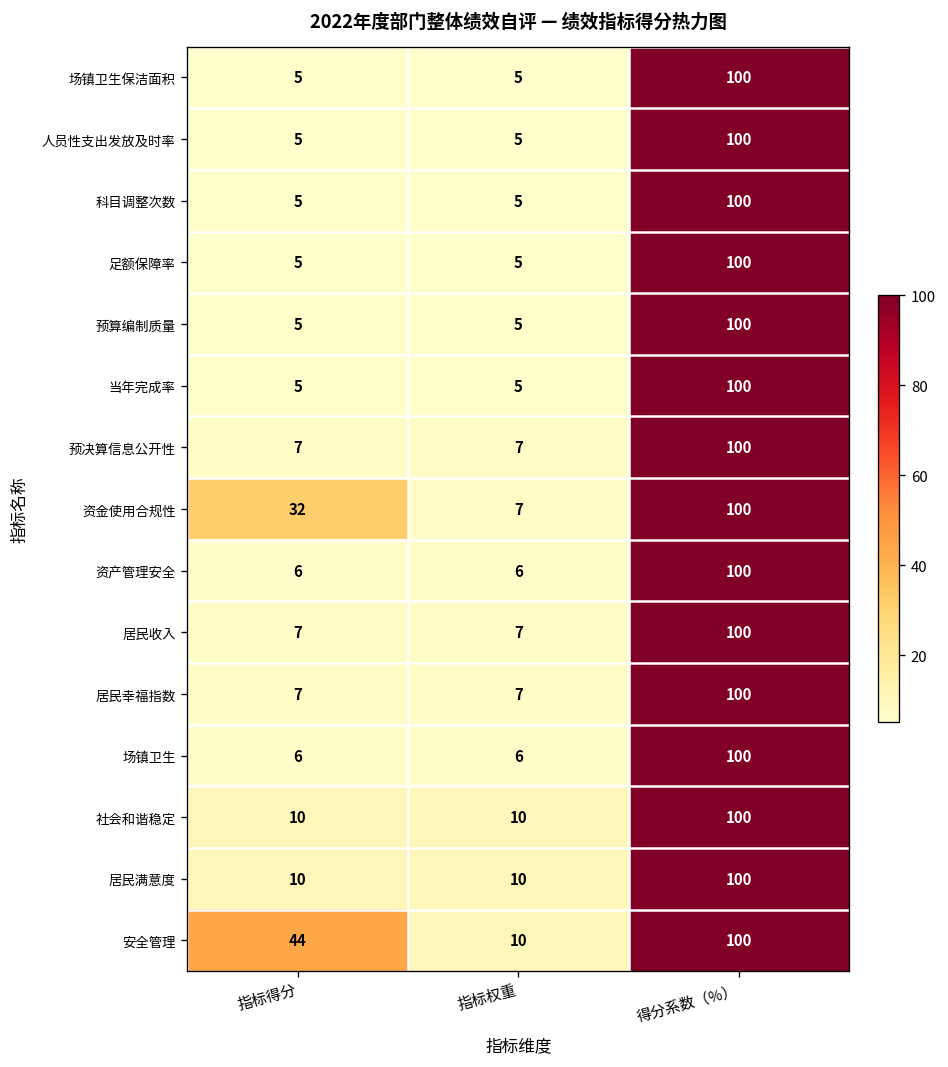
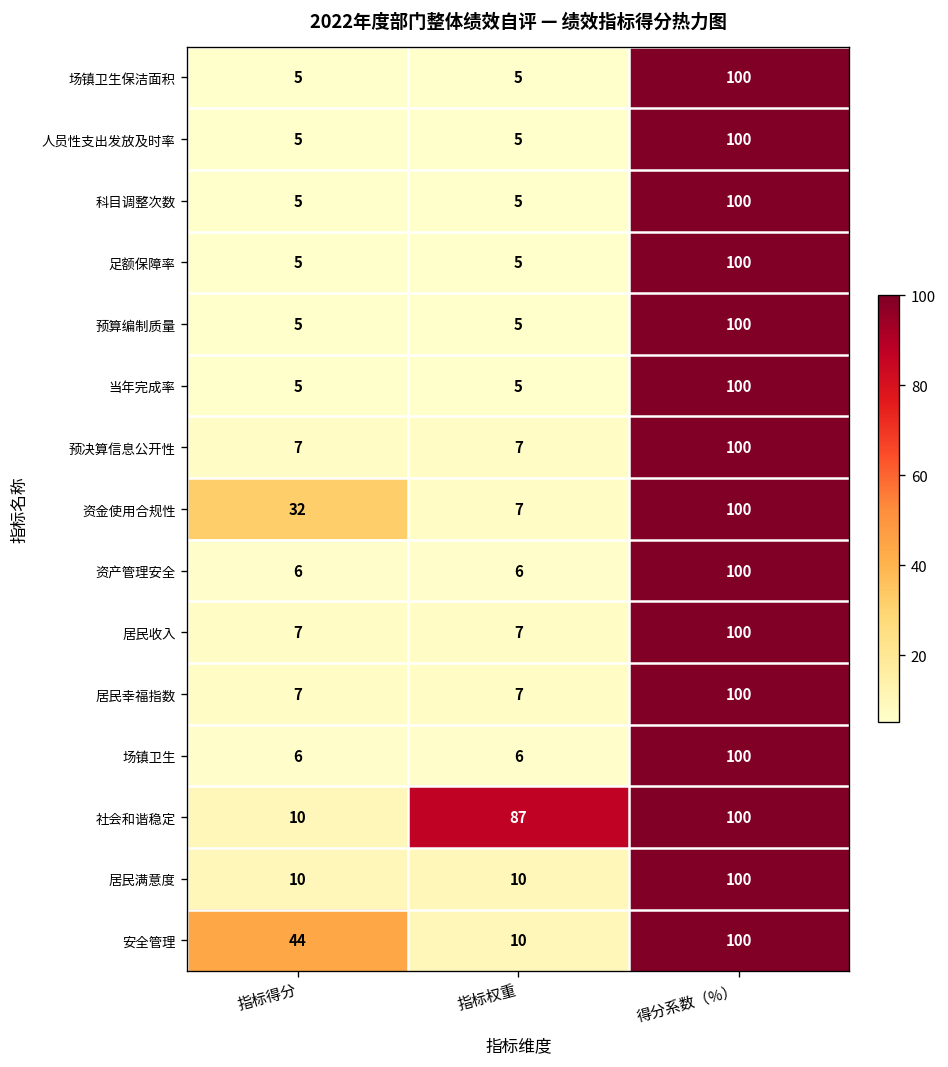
  {
    "场镇卫生保洁面积": {
      "指标得分": 5,
      "指标权重": 5,
      "得分系数（%）": 100
    },
    "人员性支出发放及时率": {
      "指标得分": 5,
      "指标权重": 5,
      "得分系数（%）": 100
    },
    "科目调整次数": {
      "指标得分": 5,
      "指标权重": 5,
      "得分系数（%）": 100
    },
    "足额保障率": {
      "指标得分": 5,
      "指标权重": 5,
      "得分系数（%）": 100
    },
    "预算编制质量": {
      "指标得分": 5,
      "指标权重": 5,
      "得分系数（%）": 100
    },
    "当年完成率": {
      "指标得分": 5,
      "指标权重": 5,
      "得分系数（%）": 100
    },
    "预决算信息公开性": {
      "指标得分": 7,
      "指标权重": 7,
      "得分系数（%）": 100
    },
    "资金使用合规性": {
      "指标得分": 32,
      "指标权重": 7,
      "得分系数（%）": 100
    },
    "资产管理安全": {
      "指标得分": 6,
      "指标权重": 6,
      "得分系数（%）": 100
    },
    "居民收入": {
      "指标得分": 7,
      "指标权重": 7,
      "得分系数（%）": 100
    },
    "居民幸福指数": {
      "指标得分": 7,
      "指标权重": 7,
      "得分系数（%）": 100
    },
    "场镇卫生": {
      "指标得分": 6,
      "指标权重": 6,
      "得分系数（%）": 100
    },
    "社会和谐稳定": {
      "指标得分": 10,
-     "指标权重": 10,
+     "指标权重": 87,
      "得分系数（%）": 100
    },
    "居民满意度": {
      "指标得分": 10,
      "指标权重": 10,
      "得分系数（%）": 100
    },
    "安全管理": {
      "指标得分": 44,
      "指标权重": 10,
      "得分系数（%）": 100
    }
  }
